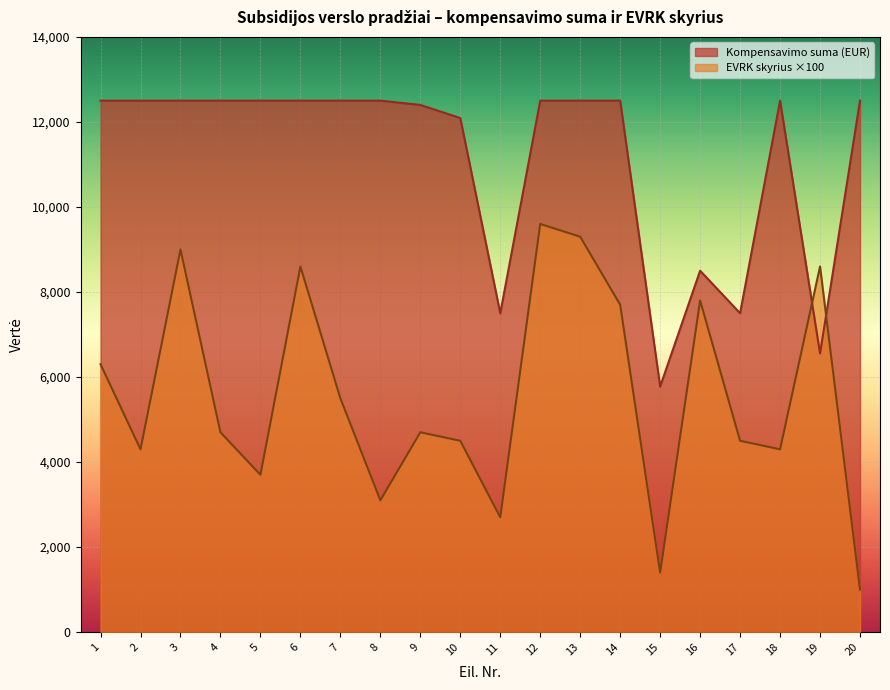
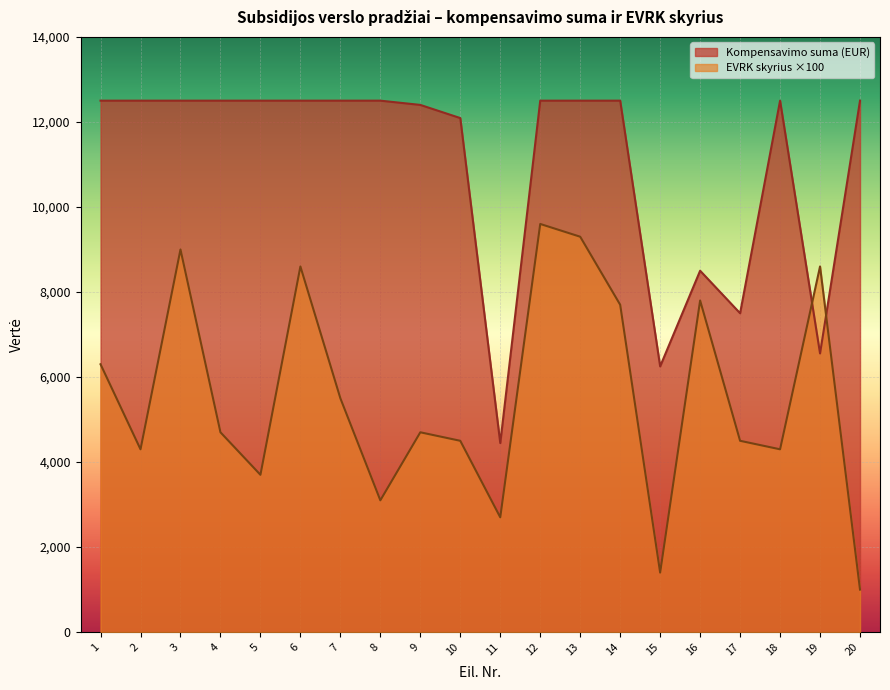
  {
    "Kompensavimo suma (EUR)": {
      "1": "12,500",
      "2": "12,500",
      "3": "12,500",
      "4": "12,500",
      "5": "12,500",
      "6": "12,500",
      "7": "12,500",
      "8": "12,500",
      "9": "12,400",
      "10": "12,100",
-     "11": "7,500",
+     "11": "4,400",
      "12": "12,500",
      "13": "12,500",
      "14": "12,500",
-     "15": "5,800",
+     "15": "6,300",
      "16": "8,500",
      "17": "7,500",
      "18": "12,500",
      "19": "6,600",
      "20": "12,500"
    },
    "EVRK skyrius ×100": {
      "1": "6,300",
      "2": "4,300",
      "3": "9,000",
      "4": "4,700",
      "5": "3,700",
      "6": "8,600",
      "7": "5,500",
      "8": "3,100",
      "9": "4,700",
      "10": "4,500",
      "11": "2,700",
      "12": "9,600",
      "13": "9,300",
      "14": "7,700",
      "15": "1,400",
      "16": "7,800",
      "17": "4,500",
      "18": "4,300",
      "19": "8,600",
      "20": "1,000"
    }
  }
